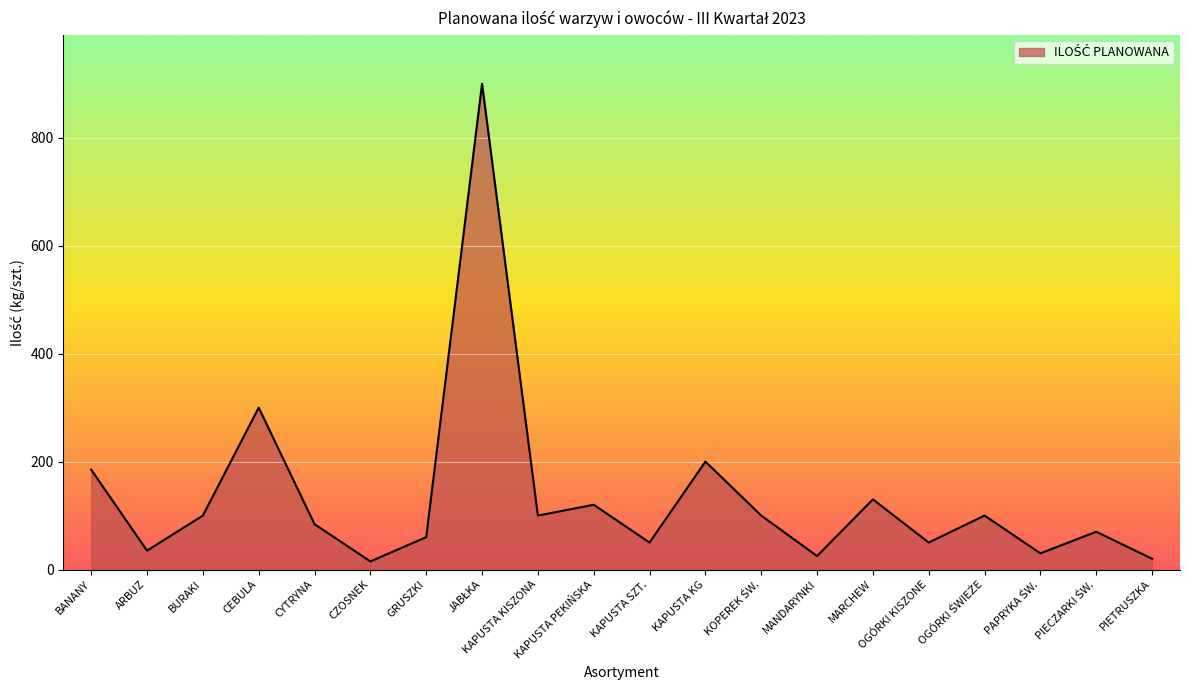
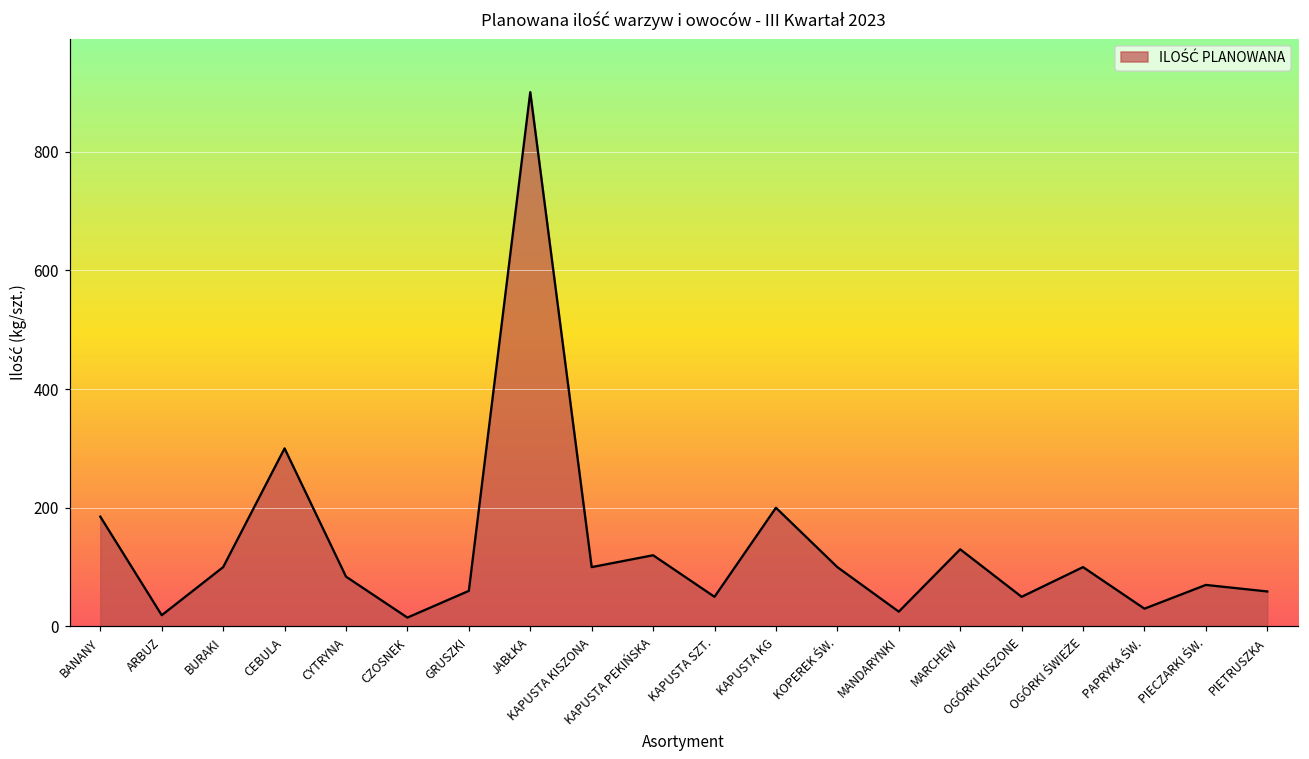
  {
    "BANANY": 190,
-   "ARBUZ": 40,
+   "ARBUZ": 20,
    "BURAKI": 100,
    "CEBULA": 300,
    "CYTRYNA": 80,
    "CZOSNEK": 20,
    "GRUSZKI": 60,
    "JABŁKA": 900,
    "KAPUSTA KISZONA": 100,
    "KAPUSTA PEKIŃSKA": 120,
    "KAPUSTA SZT.": 50,
    "KAPUSTA KG": 200,
    "KOPEREK ŚW.": 100,
    "MANDARYNKI": 30,
    "MARCHEW": 130,
    "OGÓRKI KISZONE": 50,
    "OGÓRKI ŚWIEŻE": 100,
    "PAPRYKA ŚW.": 30,
    "PIECZARKI ŚW.": 70,
-   "PIETRUSZKA": 20
+   "PIETRUSZKA": 60
  }
